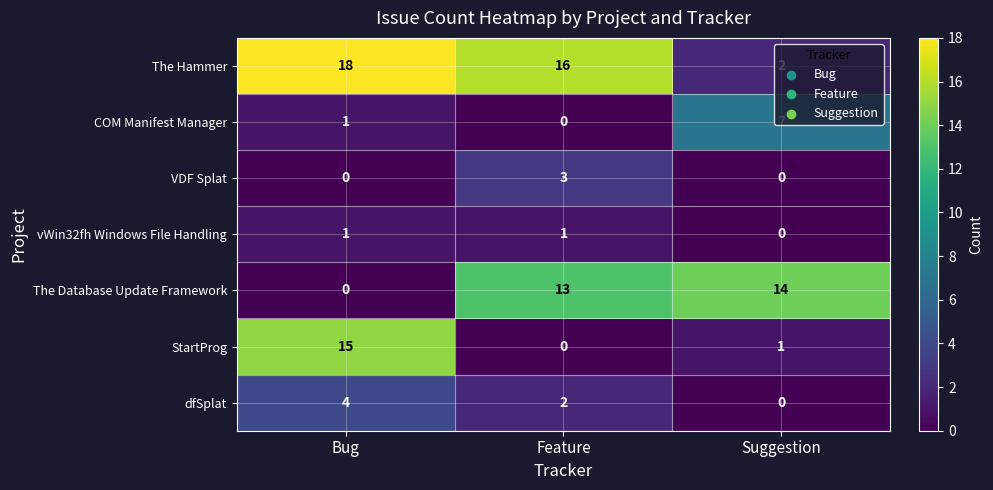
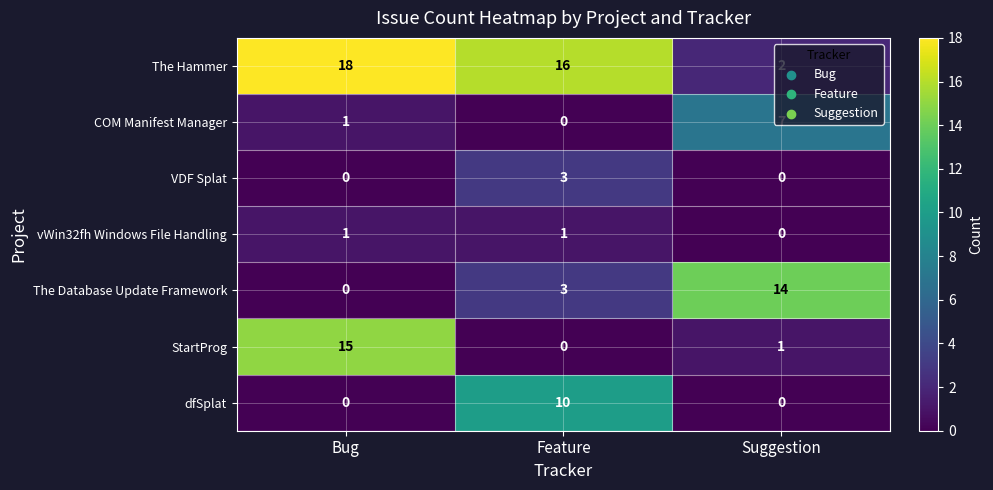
  {
    "The Hammer": {
      "Bug": 18,
      "Feature": 16
    },
    "COM Manifest Manager": {
      "Bug": 1,
      "Feature": 0
    },
    "VDF Splat": {
      "Bug": 0,
      "Feature": 3,
      "Suggestion": 0
    },
    "vWin32fh Windows File Handling": {
      "Bug": 1,
      "Feature": 1,
      "Suggestion": 0
    },
    "The Database Update Framework": {
      "Bug": 0,
-     "Feature": 13,
+     "Feature": 3,
      "Suggestion": 14
    },
    "StartProg": {
      "Bug": 15,
      "Feature": 0,
      "Suggestion": 1
    },
    "dfSplat": {
-     "Bug": 4,
-     "Feature": 2,
+     "Bug": 0,
+     "Feature": 10,
      "Suggestion": 0
    }
  }
